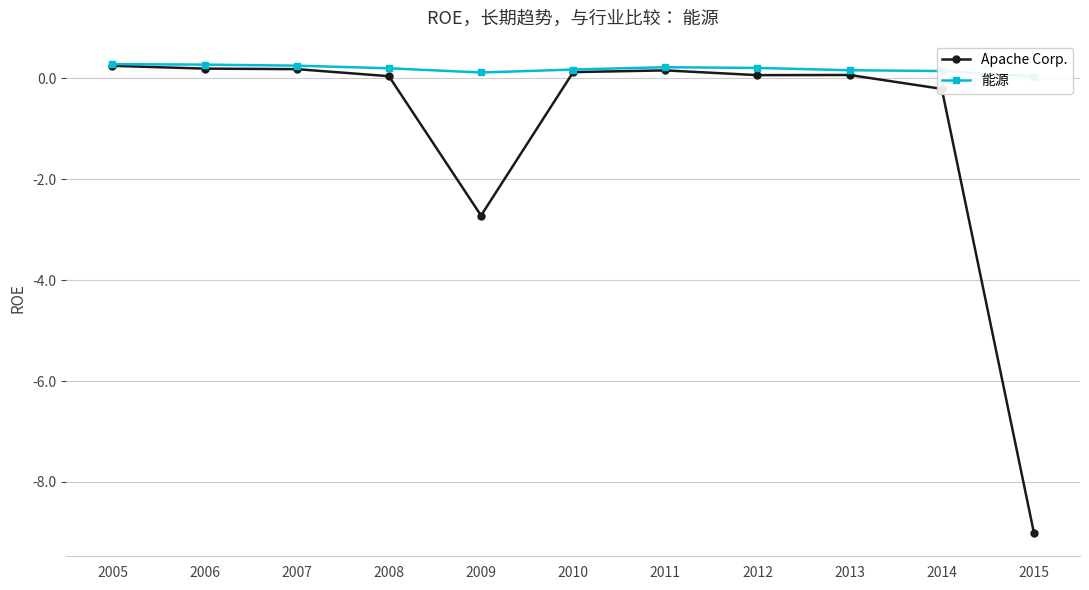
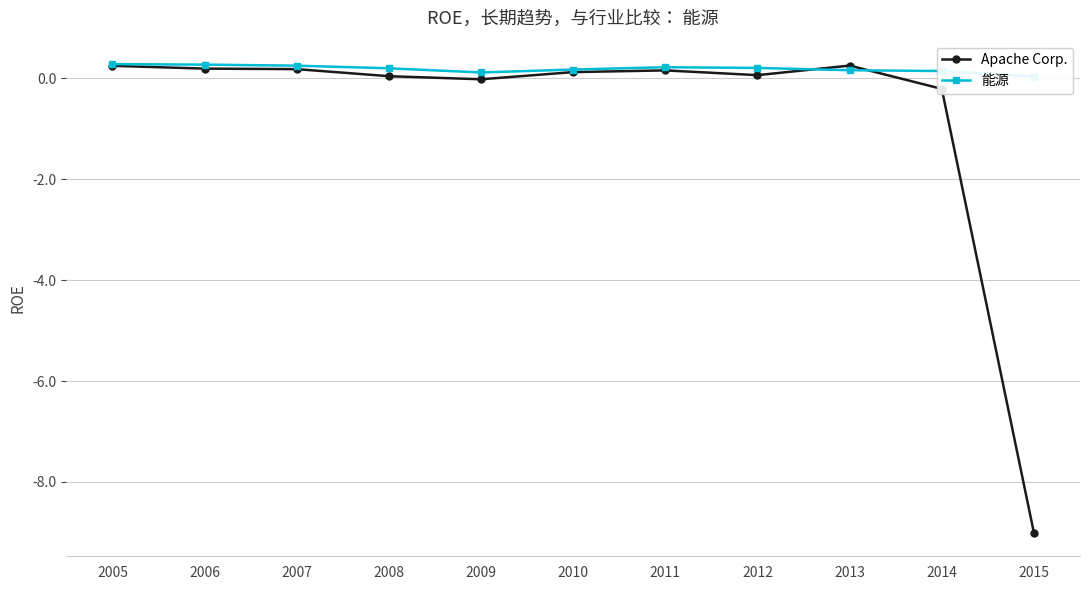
  {
    "Apache Corp.": {
      "2006": 0.2,
      "2007": 0.2,
      "2008": 0.0,
-     "2009": -2.7,
+     "2009": 0.0,
      "2010": 0.1,
      "2011": 0.2,
      "2012": 0.1,
-     "2013": 0.1,
+     "2013": 0.3,
      "2015": -9.0
    },
    "能源": {
      "2006": 0.3,
      "2007": 0.3,
      "2008": 0.2,
      "2009": 0.1,
      "2010": 0.2,
      "2011": 0.2,
      "2012": 0.2,
      "2013": 0.2
    }
  }
